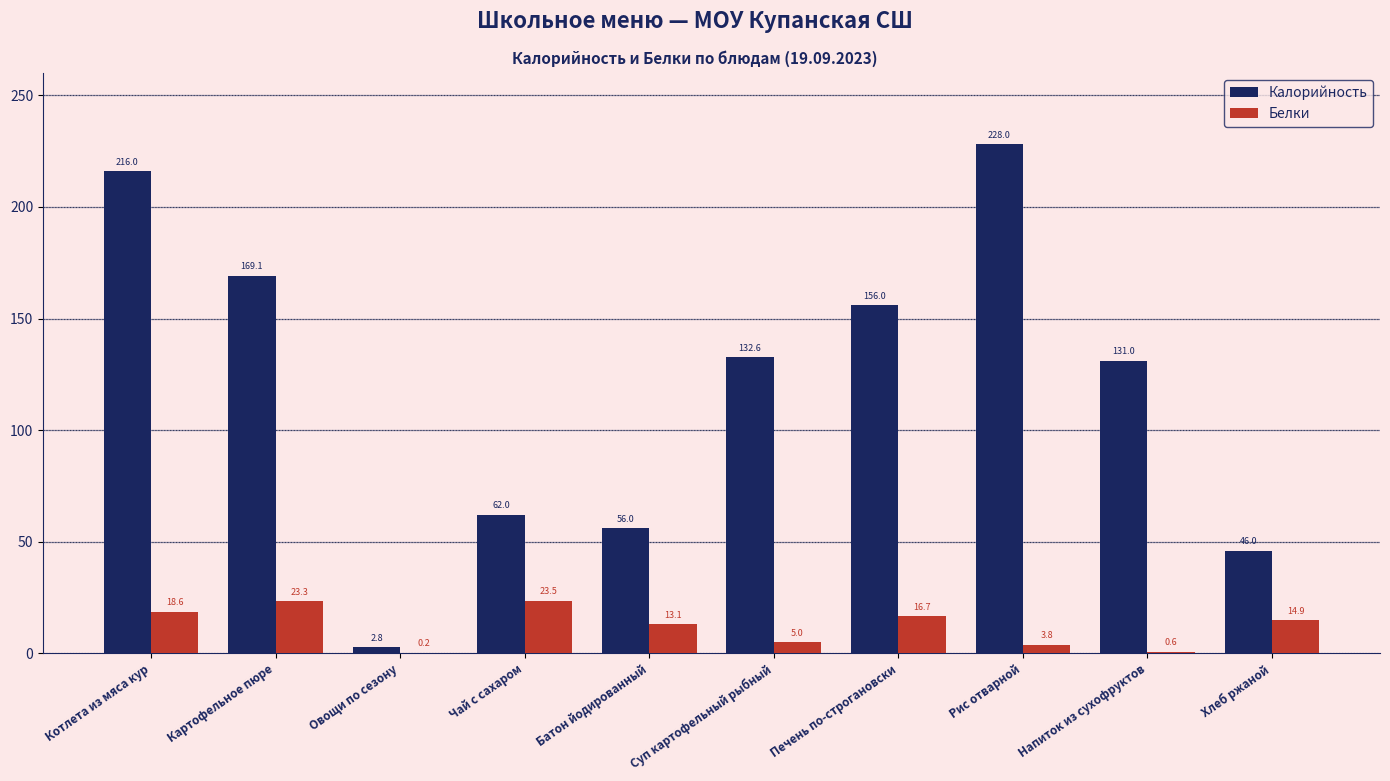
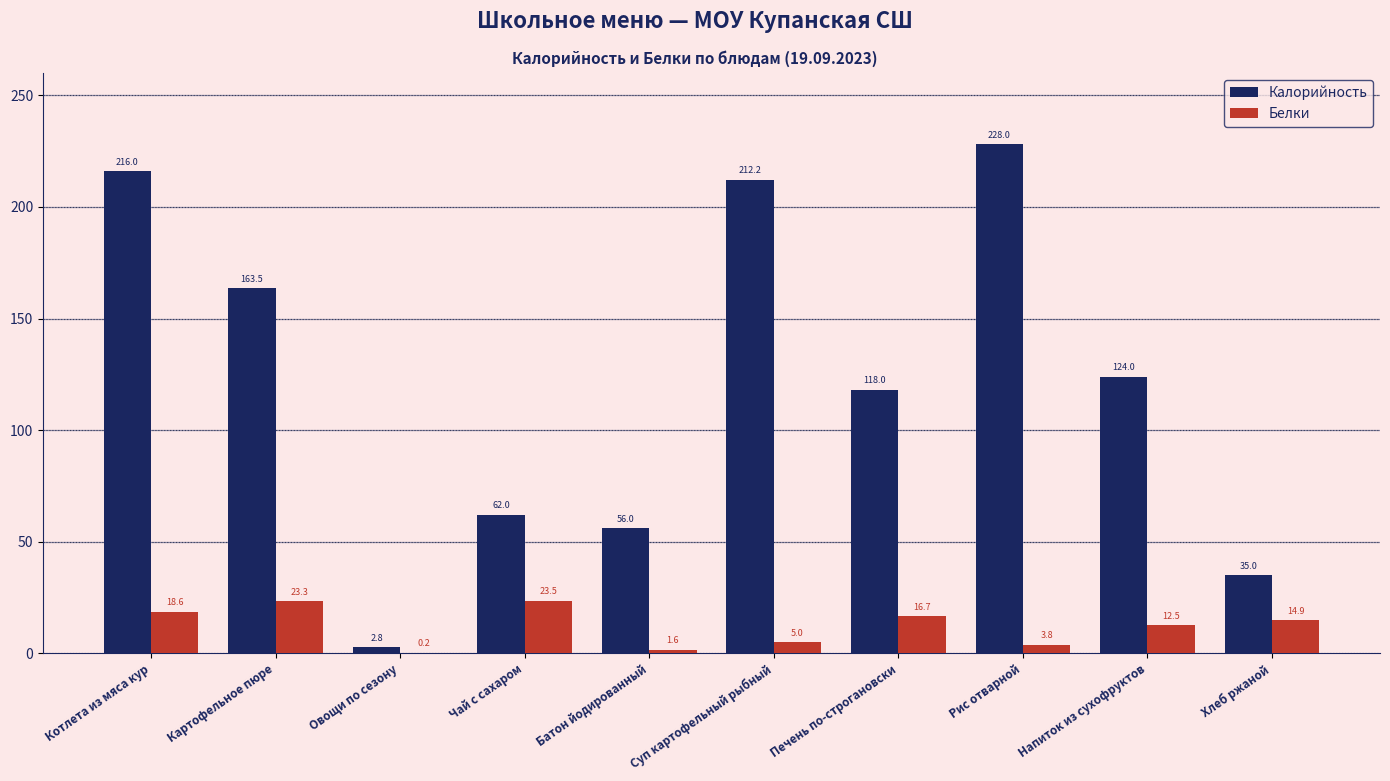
  {
    "Калорийность": {
      "Котлета из мяса кур": 216.0,
-     "Картофельное пюре": 169.1,
+     "Картофельное пюре": 163.5,
      "Овощи по сезону": 2.8,
      "Чай с сахаром": 62.0,
      "Батон йодированный": 56.0,
-     "Суп картофельный рыбный": 132.6,
-     "Печень по-строгановски": 156.0,
+     "Суп картофельный рыбный": 212.2,
+     "Печень по-строгановски": 118.0,
      "Рис отварной": 228.0,
-     "Напиток из сухофруктов": 131.0,
-     "Хлеб ржаной": 46.0
+     "Напиток из сухофруктов": 124.0,
+     "Хлеб ржаной": 35.0
    },
    "Белки": {
      "Котлета из мяса кур": 18.6,
      "Картофельное пюре": 23.3,
      "Овощи по сезону": 0.2,
      "Чай с сахаром": 23.5,
-     "Батон йодированный": 13.1,
+     "Батон йодированный": 1.6,
      "Суп картофельный рыбный": 5.0,
      "Печень по-строгановски": 16.7,
      "Рис отварной": 3.8,
-     "Напиток из сухофруктов": 0.6,
+     "Напиток из сухофруктов": 12.5,
      "Хлеб ржаной": 14.9
    }
  }
